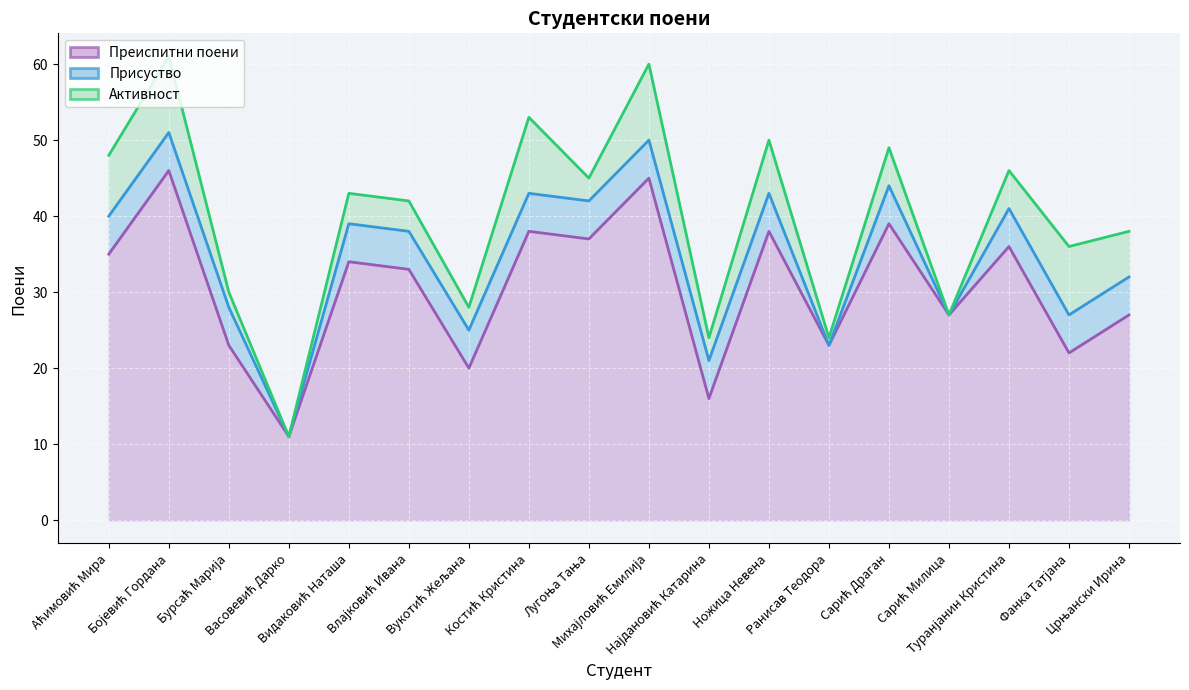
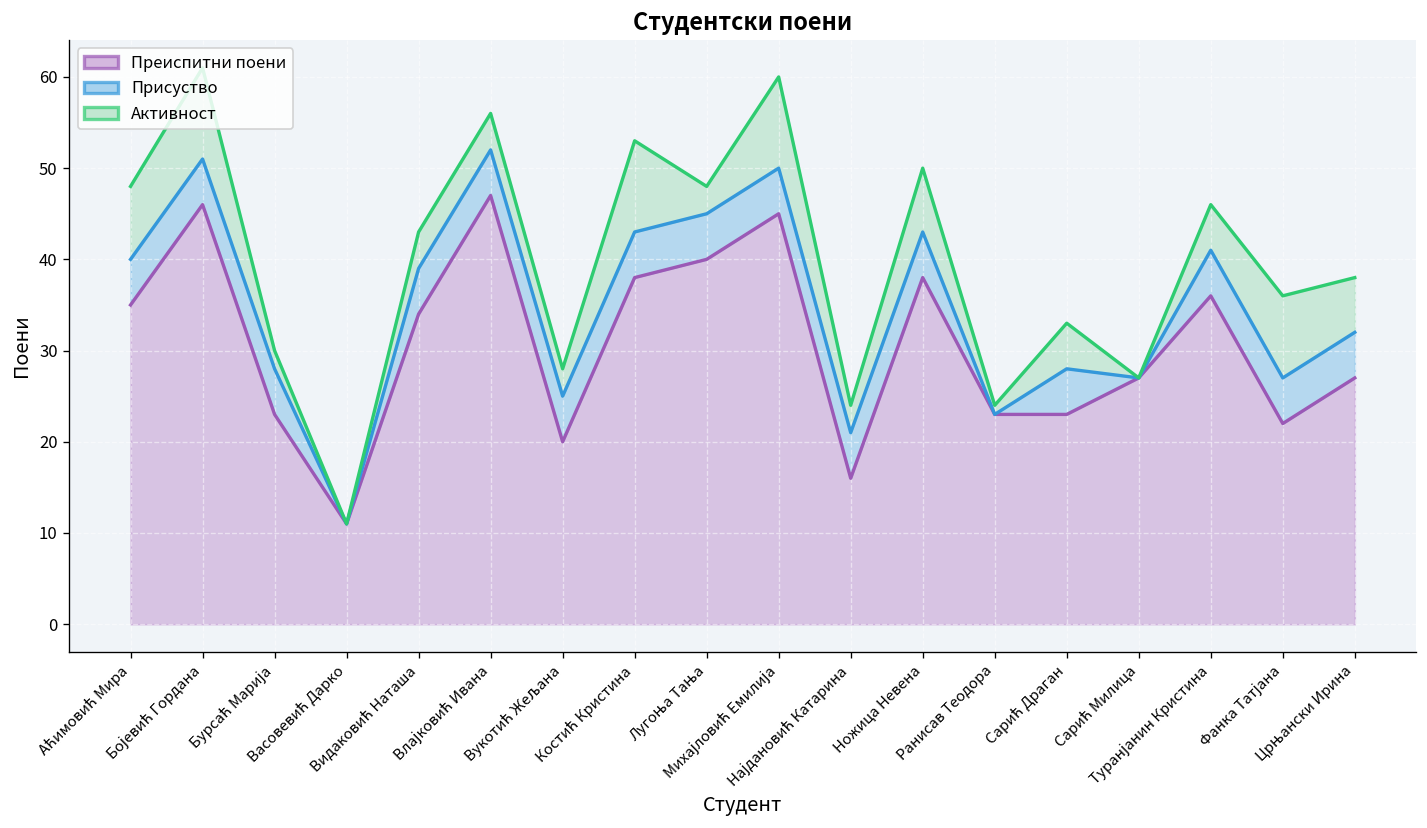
  {
    "Преиспитни поени": {
      "Аћимовић Мира": 35,
      "Бојевић Гордана": 46,
      "Бурсаћ Марија": 23,
      "Видаковић Наташа": 34,
-     "Влајковић Ивана": 33,
+     "Влајковић Ивана": 47,
      "Вукотић Жељана": 20,
      "Костић Кристина": 38,
-     "Лугоња Тања": 37,
+     "Лугоња Тања": 40,
      "Михајловић Емилија": 45,
      "Најдановић Катарина": 16,
      "Ножица Невена": 38,
-     "Сарић Драган": 39,
+     "Сарић Драган": 23,
      "Туранјанин Кристина": 36,
      "Фанка Татјана": 22,
      "Црњански Ирина": 27
    }
  }
